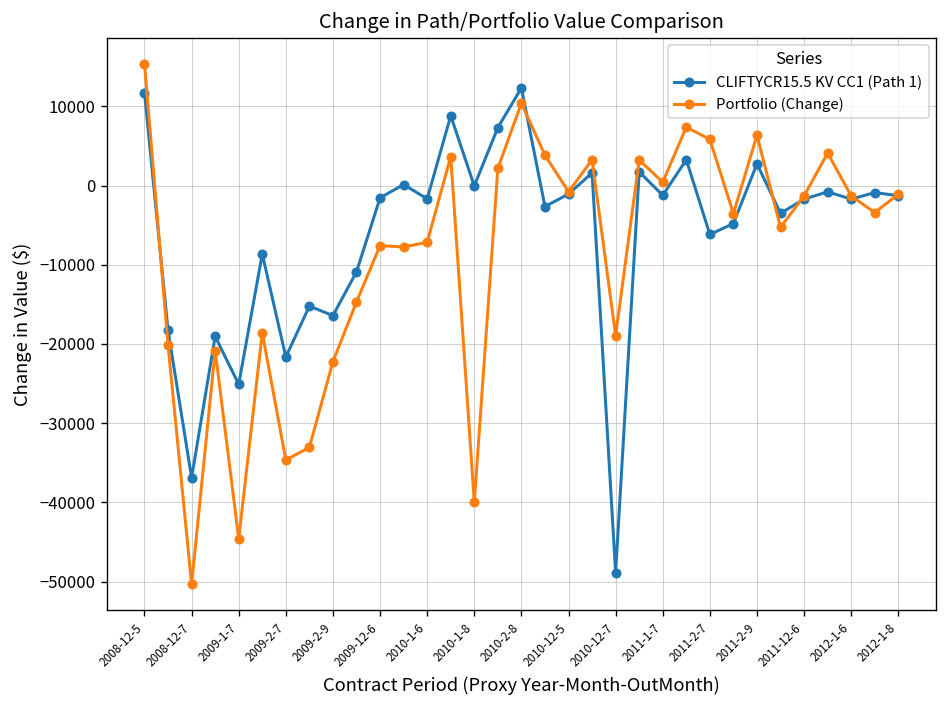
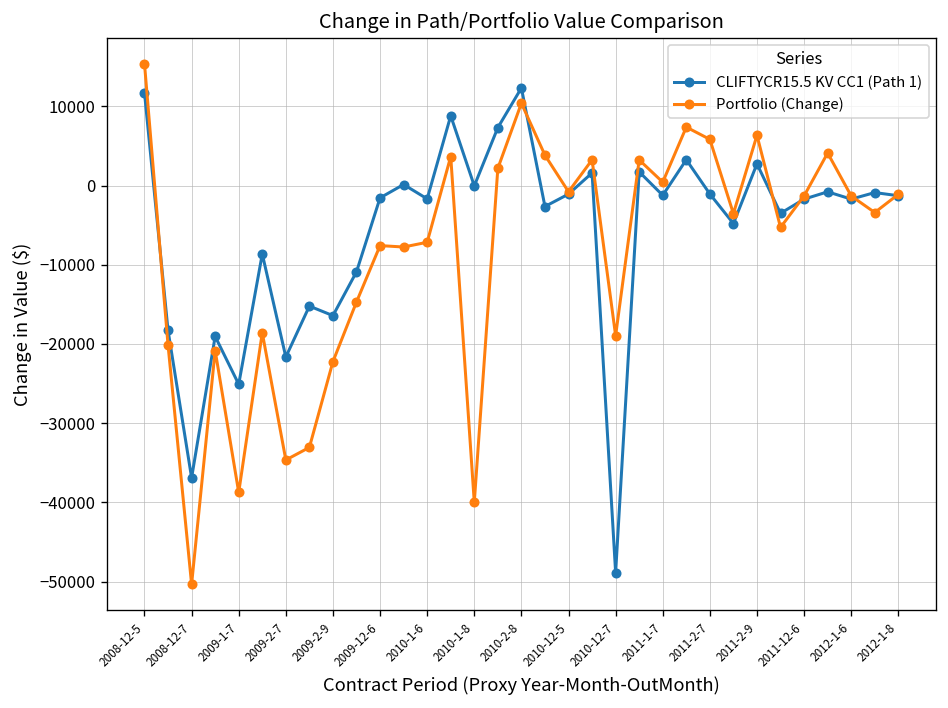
  {
    "CLIFTYCR15.5 KV CC1 (Path 1)": {
      "2008-12-5": 12000,
      "2008-12-7": -37000,
      "2009-1-7": -25000,
      "2009-2-7": -22000,
      "2009-2-9": -16000,
      "2009-12-6": -2000,
      "2010-1-6": -2000,
      "2010-1-8": 0,
      "2010-2-8": 12000,
      "2010-12-7": -49000,
      "2011-1-7": -1000,
-     "2011-2-7": -6000,
+     "2011-2-7": -1000,
      "2011-2-9": 3000,
      "2011-12-6": -2000,
      "2012-1-6": -2000
    },
    "Portfolio (Change)": {
      "2008-12-5": 15000,
      "2008-12-7": -50000,
-     "2009-1-7": -45000,
+     "2009-1-7": -39000,
      "2009-2-7": -35000,
      "2009-2-9": -22000,
      "2009-12-6": -8000,
      "2010-1-6": -7000,
      "2010-1-8": -40000,
      "2010-2-8": 10000,
      "2010-12-7": -19000,
      "2011-1-7": 0,
      "2011-2-7": 6000,
      "2011-2-9": 6000,
      "2011-12-6": -1000,
      "2012-1-6": -1000
    }
  }
